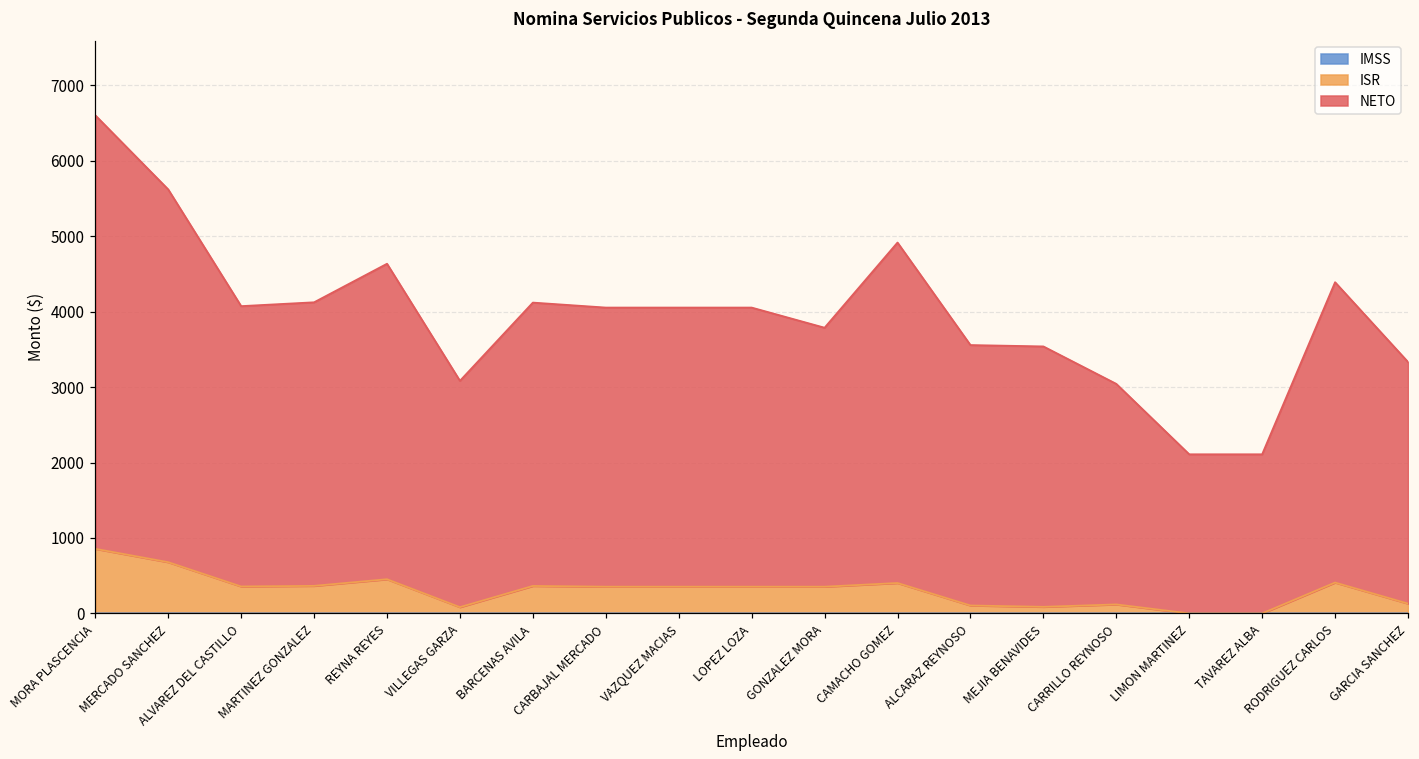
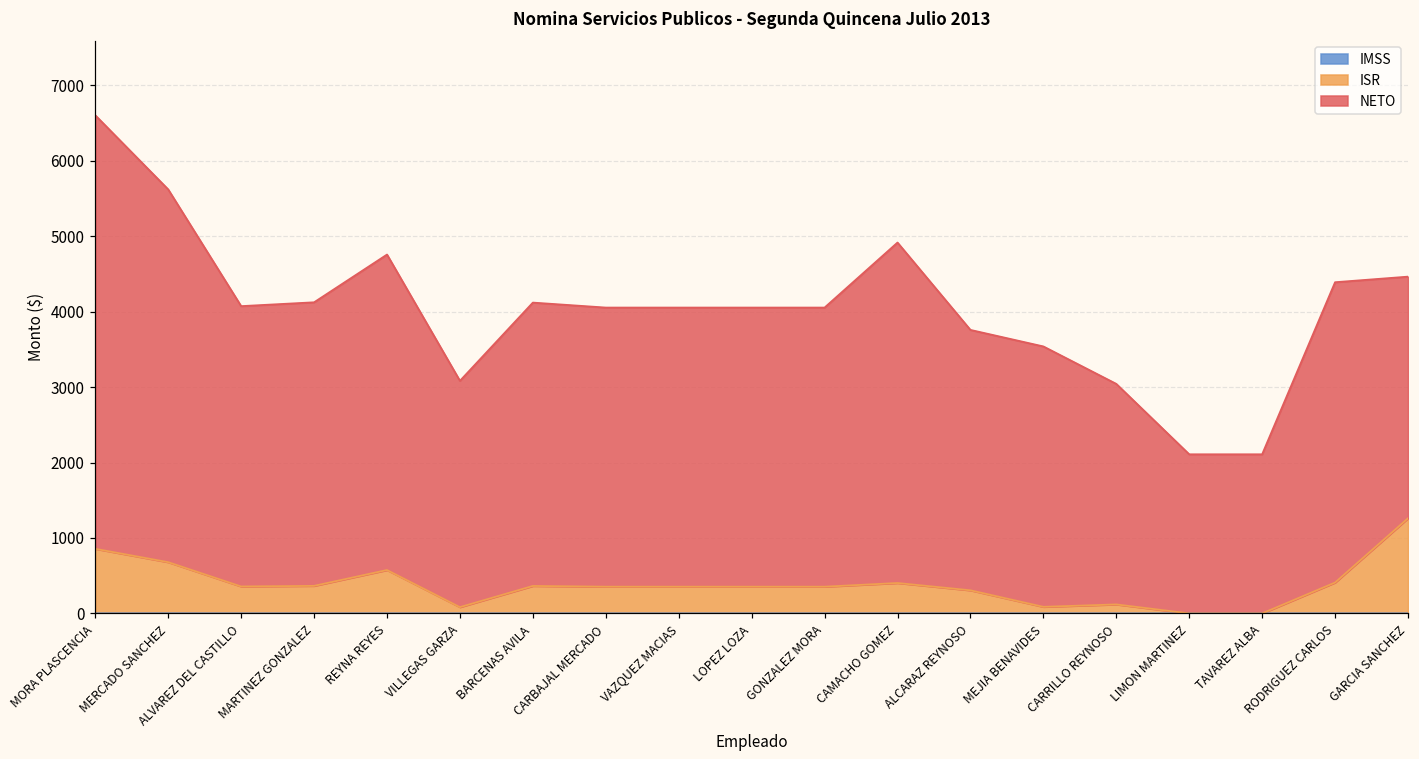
  {
    "IMSS": {
      "MORA PLASCENCIA": 0,
      "MERCADO SANCHEZ": 0,
      "ALVAREZ DEL CASTILLO": 0,
      "MARTINEZ GONZALEZ": 0,
      "REYNA REYES": 0,
      "VILLEGAS GARZA": 0,
      "BARCENAS AVILA": 0,
      "CARBAJAL MERCADO": 0,
      "VAZQUEZ MACIAS": 0,
      "LOPEZ LOZA": 0,
      "GONZALEZ MORA": 0,
      "CAMACHO GOMEZ": 0,
      "ALCARAZ REYNOSO": 0,
      "MEJIA BENAVIDES": 0,
      "CARRILLO REYNOSO": 0,
      "RODRIGUEZ CARLOS": 0,
      "GARCIA SANCHEZ": 0
    },
    "ISR": {
      "MORA PLASCENCIA": 900,
      "MERCADO SANCHEZ": 700,
      "ALVAREZ DEL CASTILLO": 400,
      "MARTINEZ GONZALEZ": 400,
-     "REYNA REYES": 500,
+     "REYNA REYES": 600,
      "VILLEGAS GARZA": 100,
      "BARCENAS AVILA": 400,
      "CARBAJAL MERCADO": 400,
      "VAZQUEZ MACIAS": 400,
      "LOPEZ LOZA": 400,
      "GONZALEZ MORA": 400,
      "CAMACHO GOMEZ": 400,
-     "ALCARAZ REYNOSO": 100,
+     "ALCARAZ REYNOSO": 300,
      "MEJIA BENAVIDES": 100,
      "CARRILLO REYNOSO": 100,
      "RODRIGUEZ CARLOS": 400,
-     "GARCIA SANCHEZ": 100
+     "GARCIA SANCHEZ": 1300
    },
    "NETO": {
      "MORA PLASCENCIA": 5700,
      "MERCADO SANCHEZ": 4900,
      "ALVAREZ DEL CASTILLO": 3700,
      "MARTINEZ GONZALEZ": 3800,
      "REYNA REYES": 4200,
      "VILLEGAS GARZA": 3000,
      "BARCENAS AVILA": 3800,
      "CARBAJAL MERCADO": 3700,
      "VAZQUEZ MACIAS": 3700,
      "LOPEZ LOZA": 3700,
-     "GONZALEZ MORA": 3400,
+     "GONZALEZ MORA": 3700,
      "CAMACHO GOMEZ": 4500,
      "ALCARAZ REYNOSO": 3500,
      "MEJIA BENAVIDES": 3500,
      "CARRILLO REYNOSO": 2900,
      "LIMON MARTINEZ": 2100,
      "TAVAREZ ALBA": 2100,
      "RODRIGUEZ CARLOS": 4000,
      "GARCIA SANCHEZ": 3200
    }
  }
